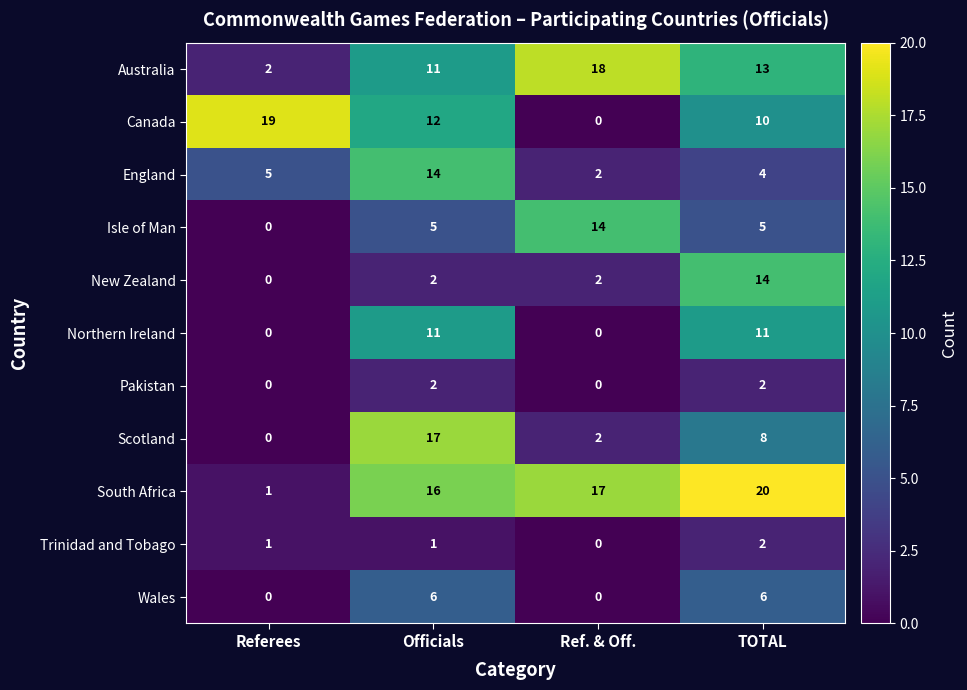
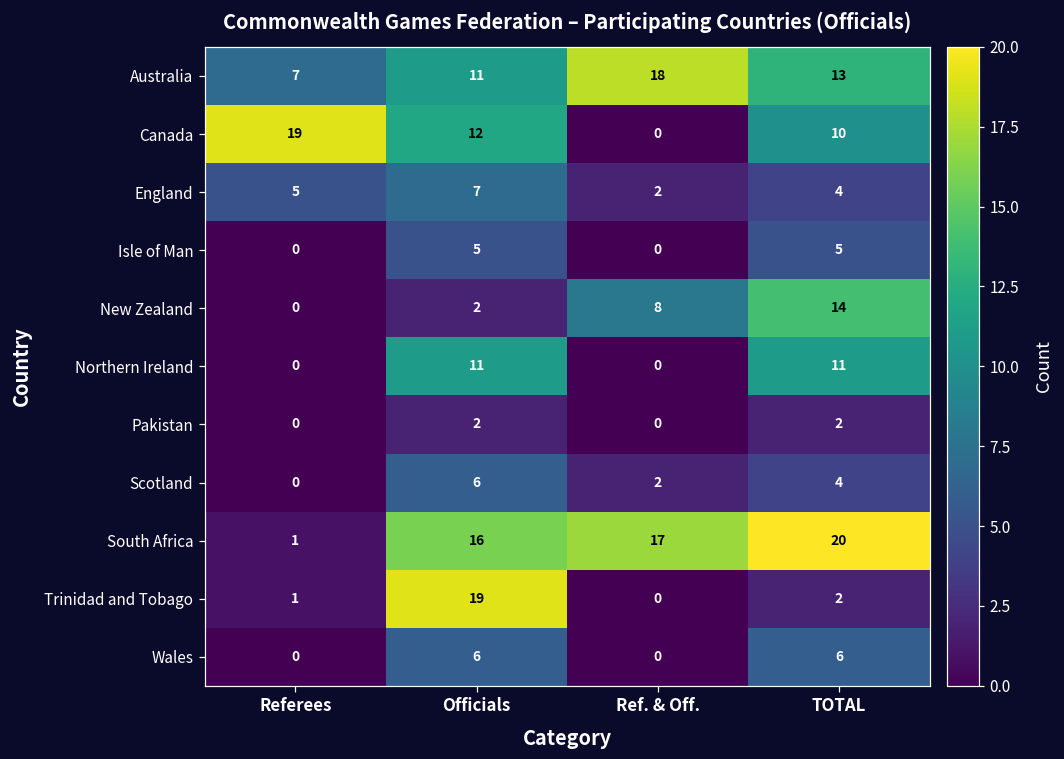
  {
    "Australia": {
-     "Referees": 2,
+     "Referees": 7,
      "Officials": 11,
      "Ref. & Off.": 18,
      "TOTAL": 13
    },
    "Canada": {
      "Referees": 19,
      "Officials": 12,
      "Ref. & Off.": 0,
      "TOTAL": 10
    },
    "England": {
      "Referees": 5,
-     "Officials": 14,
+     "Officials": 7,
      "Ref. & Off.": 2,
      "TOTAL": 4
    },
    "Isle of Man": {
      "Referees": 0,
      "Officials": 5,
-     "Ref. & Off.": 14,
+     "Ref. & Off.": 0,
      "TOTAL": 5
    },
    "New Zealand": {
      "Referees": 0,
      "Officials": 2,
-     "Ref. & Off.": 2,
+     "Ref. & Off.": 8,
      "TOTAL": 14
    },
    "Northern Ireland": {
      "Referees": 0,
      "Officials": 11,
      "Ref. & Off.": 0,
      "TOTAL": 11
    },
    "Pakistan": {
      "Referees": 0,
      "Officials": 2,
      "Ref. & Off.": 0,
      "TOTAL": 2
    },
    "Scotland": {
      "Referees": 0,
-     "Officials": 17,
+     "Officials": 6,
      "Ref. & Off.": 2,
-     "TOTAL": 8
+     "TOTAL": 4
    },
    "South Africa": {
      "Referees": 1,
      "Officials": 16,
      "Ref. & Off.": 17,
      "TOTAL": 20
    },
    "Trinidad and Tobago": {
      "Referees": 1,
-     "Officials": 1,
+     "Officials": 19,
      "Ref. & Off.": 0,
      "TOTAL": 2
    },
    "Wales": {
      "Referees": 0,
      "Officials": 6,
      "Ref. & Off.": 0,
      "TOTAL": 6
    }
  }
